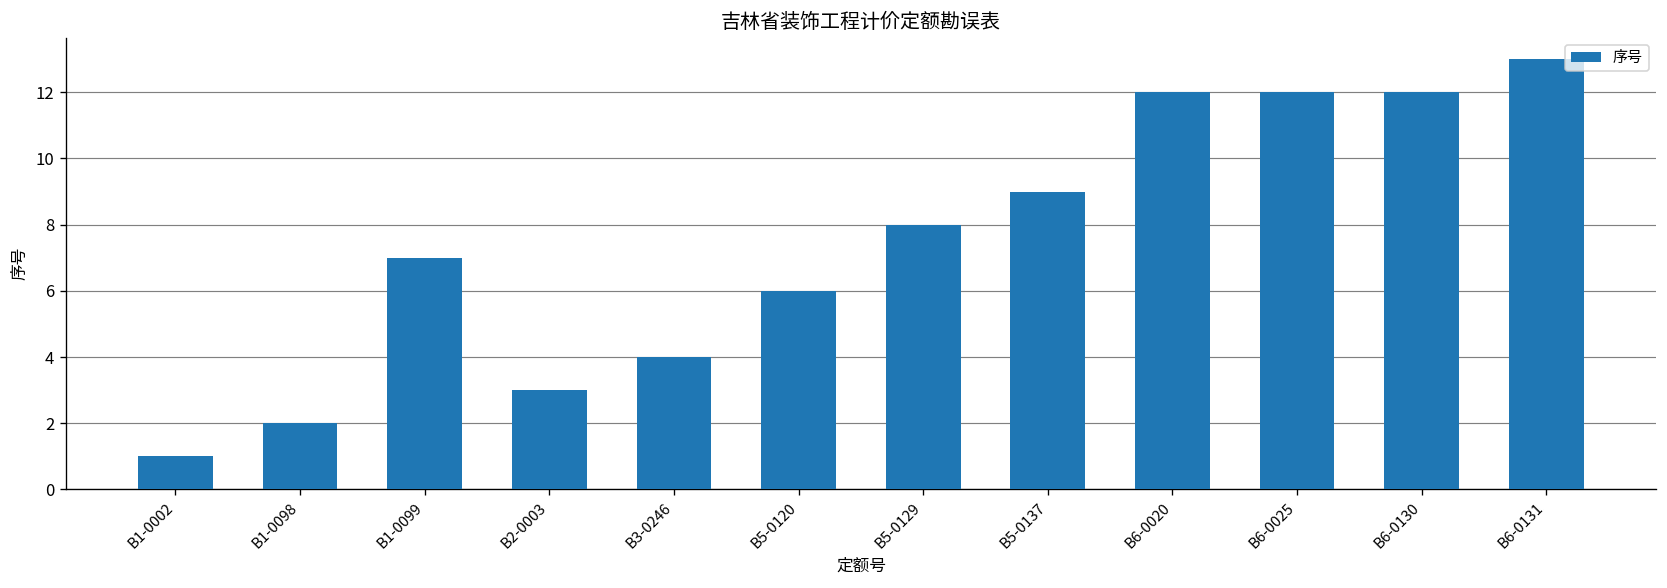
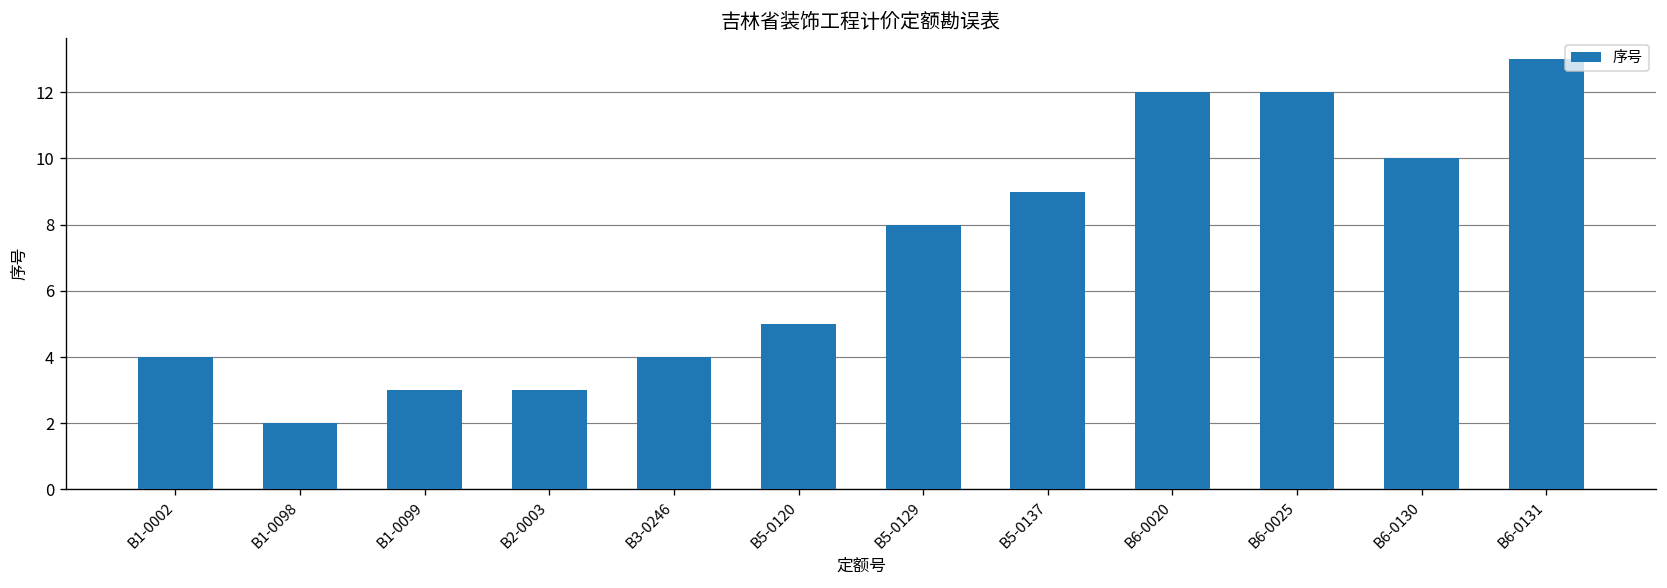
  {
-   "B1-0002": 1,
+   "B1-0002": 4,
    "B1-0098": 2,
-   "B1-0099": 7,
+   "B1-0099": 3,
    "B2-0003": 3,
    "B3-0246": 4,
-   "B5-0120": 6,
+   "B5-0120": 5,
    "B5-0129": 8,
    "B5-0137": 9,
    "B6-0020": 12,
    "B6-0025": 12,
-   "B6-0130": 12,
+   "B6-0130": 10,
    "B6-0131": 13
  }
